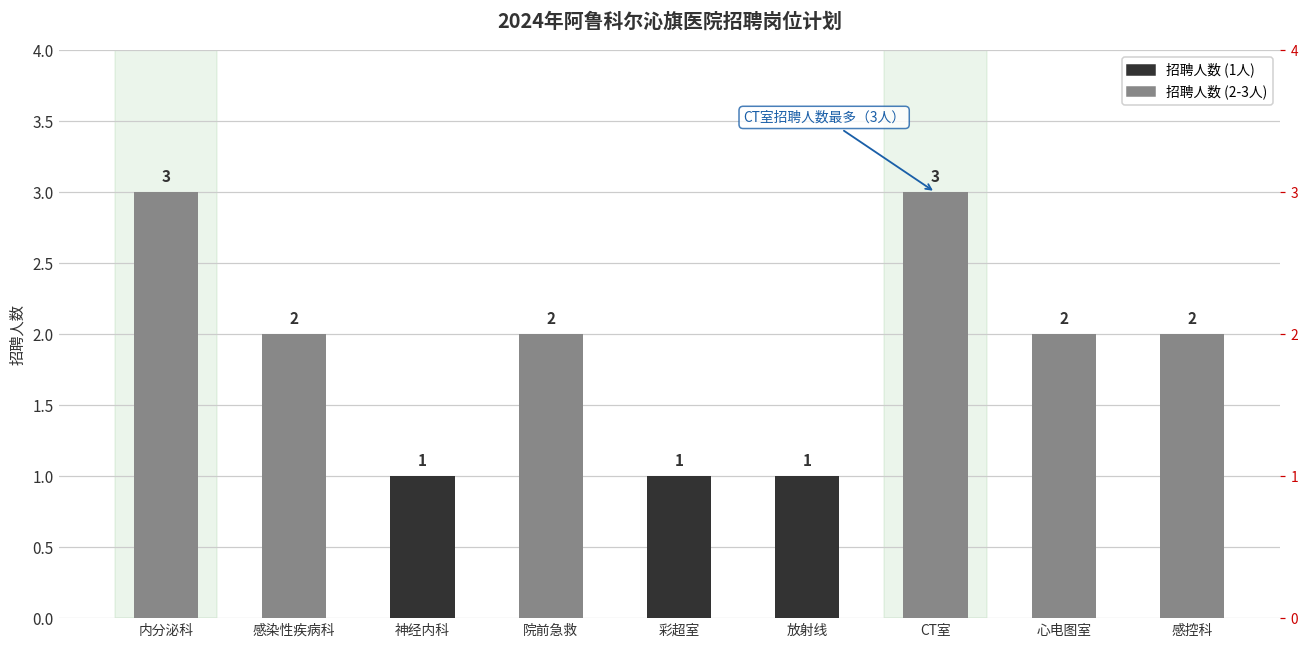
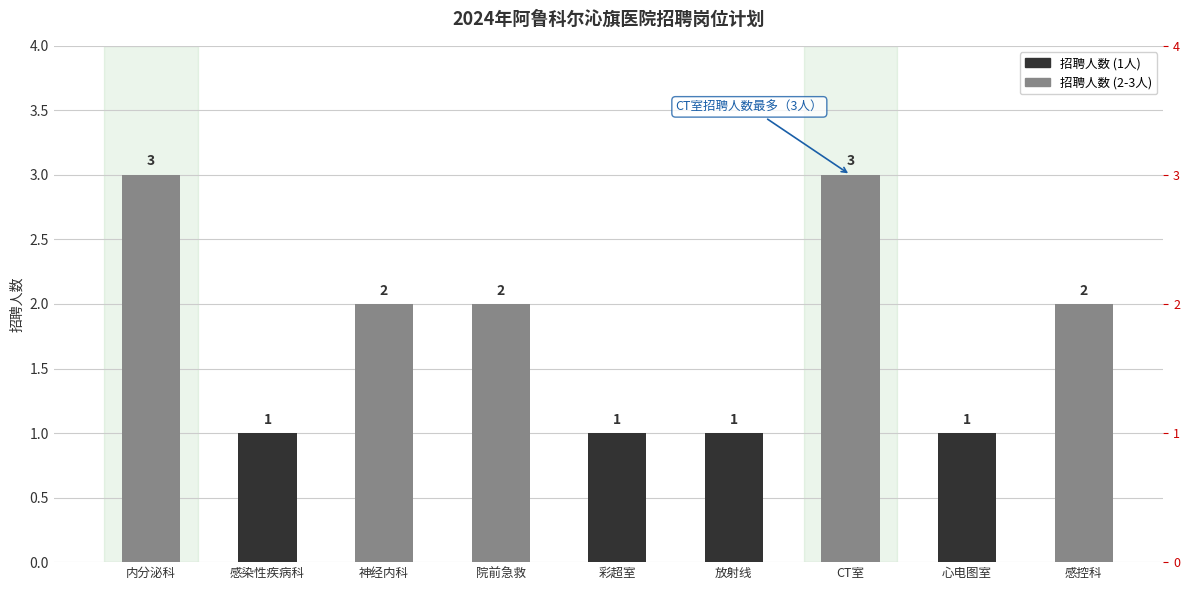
  {
    "内分泌科": 3,
-   "感染性疾病科": 2,
-   "神经内科": 1,
+   "感染性疾病科": 1,
+   "神经内科": 2,
    "院前急救": 2,
    "彩超室": 1,
    "放射线": 1,
    "CT室": 3,
-   "心电图室": 2,
+   "心电图室": 1,
    "感控科": 2
  }
